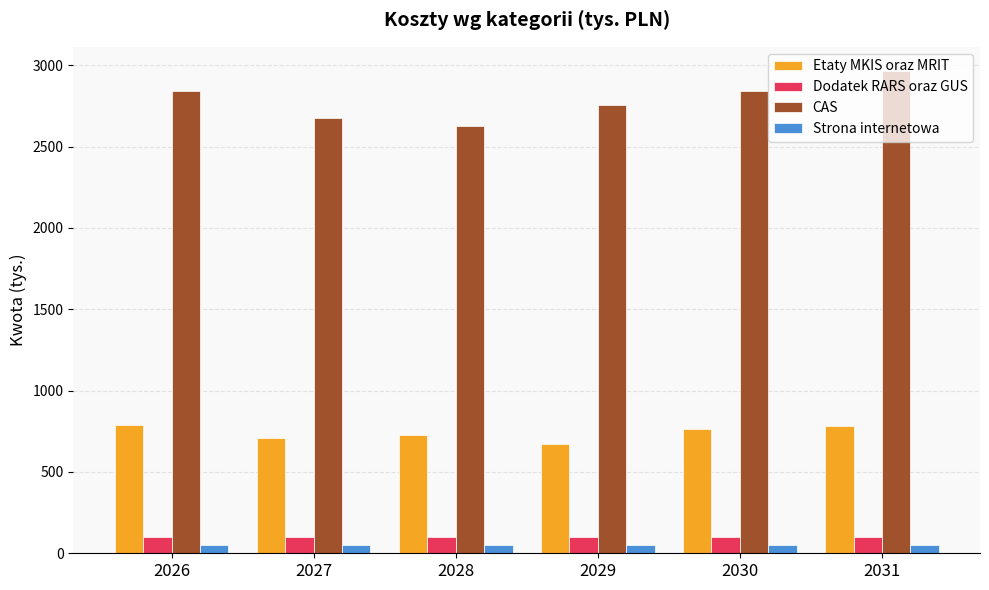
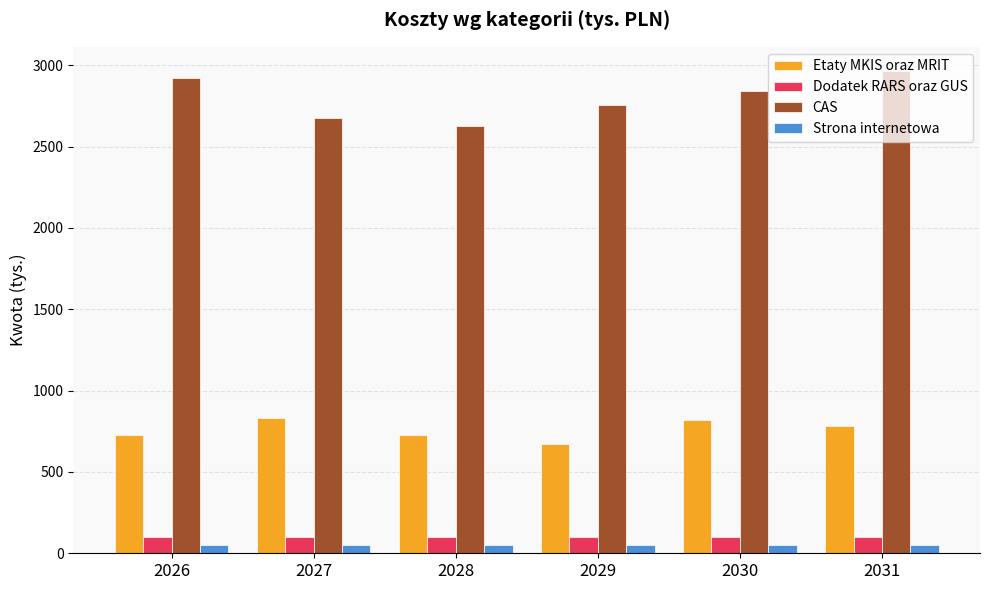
  {
    "Etaty MKIS oraz MRIT": {
-     "2026": 790,
-     "2027": 710,
+     "2026": 720,
+     "2027": 830,
      "2028": 730,
      "2029": 670,
-     "2030": 760,
+     "2030": 820,
      "2031": 780
    },
    "Dodatek RARS oraz GUS": {
      "2026": 100,
      "2027": 100,
      "2028": 100,
      "2029": 100,
      "2030": 100,
      "2031": 100
    },
    "CAS": {
-     "2026": 2840,
+     "2026": 2920,
      "2027": 2670,
      "2028": 2630,
      "2029": 2750,
      "2030": 2840
    },
    "Strona internetowa": {
      "2026": 50,
      "2027": 50,
      "2028": 50,
      "2029": 50,
      "2030": 50,
      "2031": 50
    }
  }
